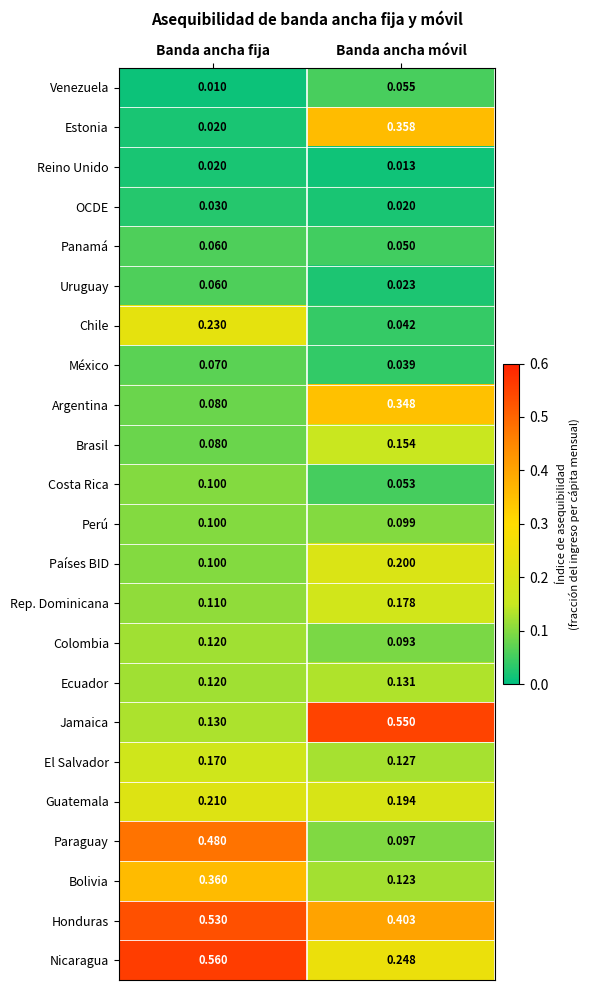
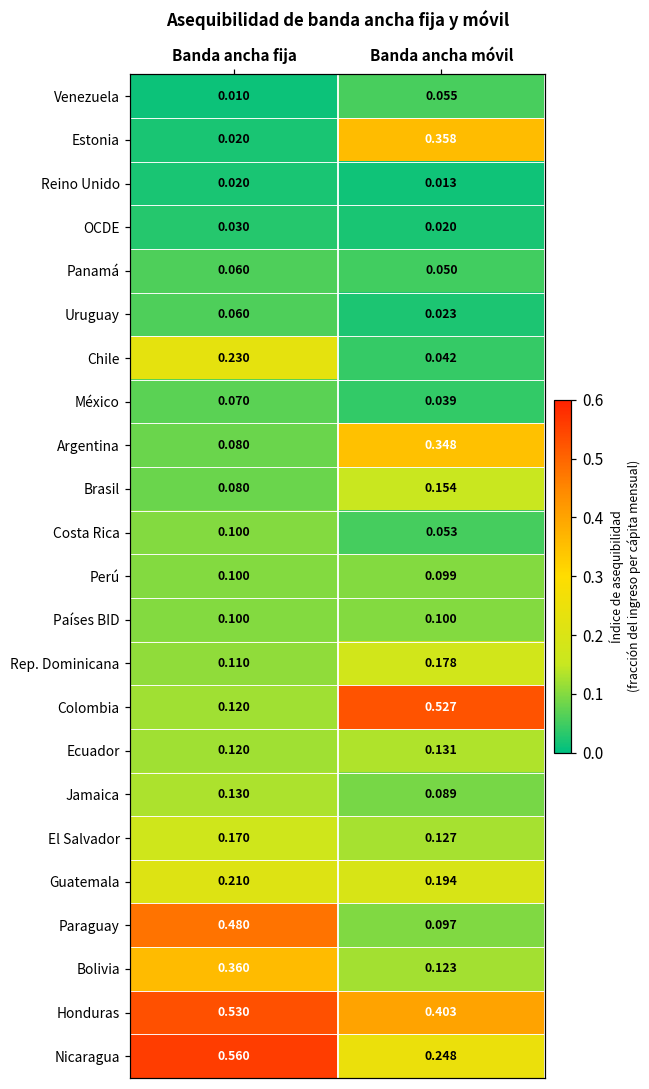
  {
    "Venezuela": {
      "Banda ancha fija": 0.010,
      "Banda ancha móvil": 0.055
    },
    "Estonia": {
      "Banda ancha fija": 0.020,
      "Banda ancha móvil": 0.358
    },
    "Reino Unido": {
      "Banda ancha fija": 0.020,
      "Banda ancha móvil": 0.013
    },
    "OCDE": {
      "Banda ancha fija": 0.030,
      "Banda ancha móvil": 0.020
    },
    "Panamá": {
      "Banda ancha fija": 0.060,
      "Banda ancha móvil": 0.050
    },
    "Uruguay": {
      "Banda ancha fija": 0.060,
      "Banda ancha móvil": 0.023
    },
    "Chile": {
      "Banda ancha fija": 0.230,
      "Banda ancha móvil": 0.042
    },
    "México": {
      "Banda ancha fija": 0.070,
      "Banda ancha móvil": 0.039
    },
    "Argentina": {
      "Banda ancha fija": 0.080,
      "Banda ancha móvil": 0.348
    },
    "Brasil": {
      "Banda ancha fija": 0.080,
      "Banda ancha móvil": 0.154
    },
    "Costa Rica": {
      "Banda ancha fija": 0.100,
      "Banda ancha móvil": 0.053
    },
    "Perú": {
      "Banda ancha fija": 0.100,
      "Banda ancha móvil": 0.099
    },
    "Países BID": {
      "Banda ancha fija": 0.100,
-     "Banda ancha móvil": 0.200
+     "Banda ancha móvil": 0.100
    },
    "Rep. Dominicana": {
      "Banda ancha fija": 0.110,
      "Banda ancha móvil": 0.178
    },
    "Colombia": {
      "Banda ancha fija": 0.120,
-     "Banda ancha móvil": 0.093
+     "Banda ancha móvil": 0.527
    },
    "Ecuador": {
      "Banda ancha fija": 0.120,
      "Banda ancha móvil": 0.131
    },
    "Jamaica": {
      "Banda ancha fija": 0.130,
-     "Banda ancha móvil": 0.550
+     "Banda ancha móvil": 0.089
    },
    "El Salvador": {
      "Banda ancha fija": 0.170,
      "Banda ancha móvil": 0.127
    },
    "Guatemala": {
      "Banda ancha fija": 0.210,
      "Banda ancha móvil": 0.194
    },
    "Paraguay": {
      "Banda ancha fija": 0.480,
      "Banda ancha móvil": 0.097
    },
    "Bolivia": {
      "Banda ancha fija": 0.360,
      "Banda ancha móvil": 0.123
    },
    "Honduras": {
      "Banda ancha fija": 0.530,
      "Banda ancha móvil": 0.403
    },
    "Nicaragua": {
      "Banda ancha fija": 0.560,
      "Banda ancha móvil": 0.248
    }
  }
